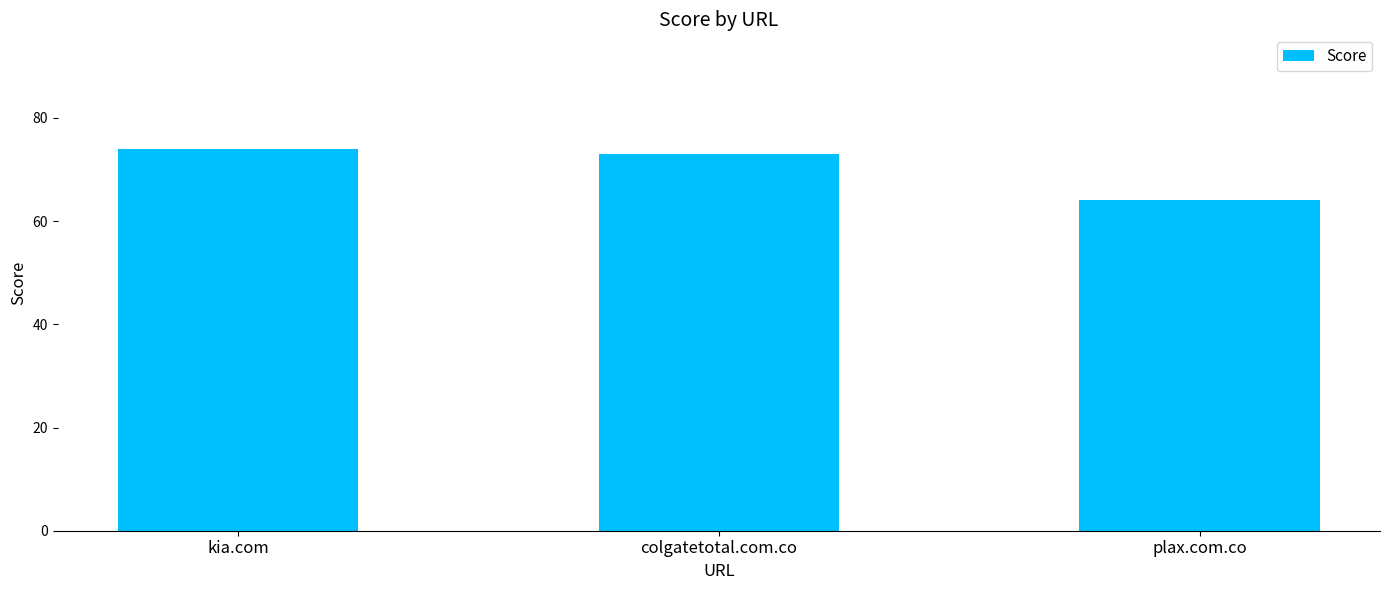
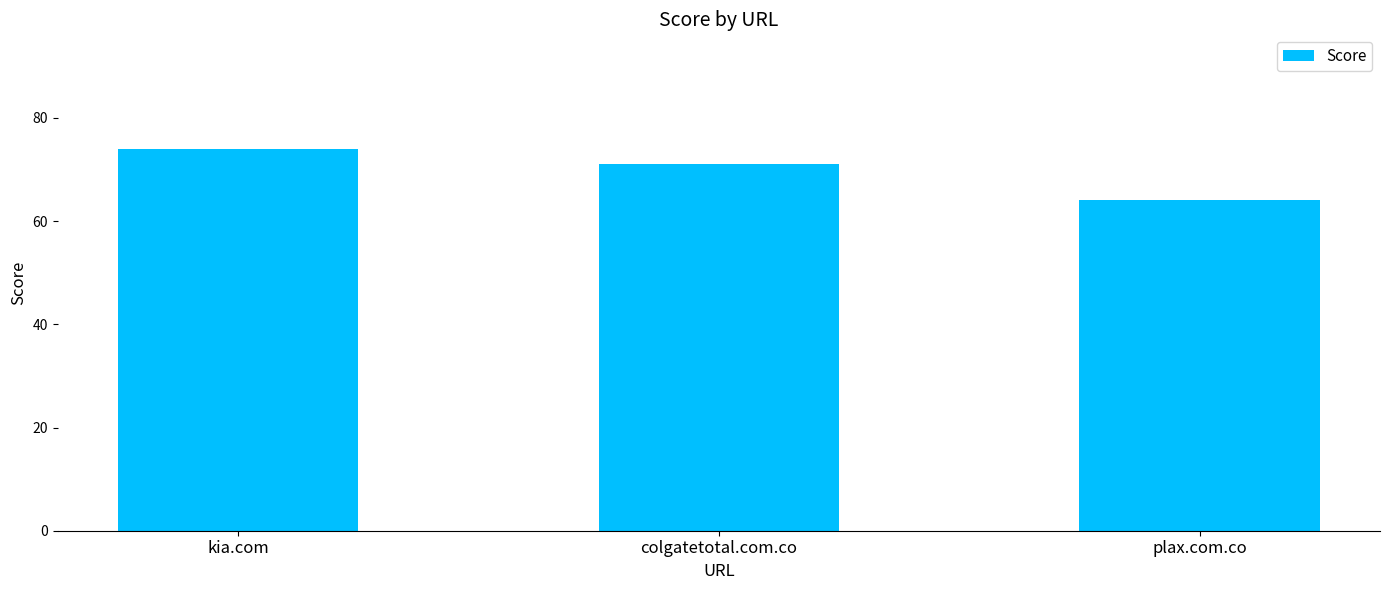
  {
    "kia.com": 74,
-   "colgatetotal.com.co": 73,
+   "colgatetotal.com.co": 71,
    "plax.com.co": 64
  }
